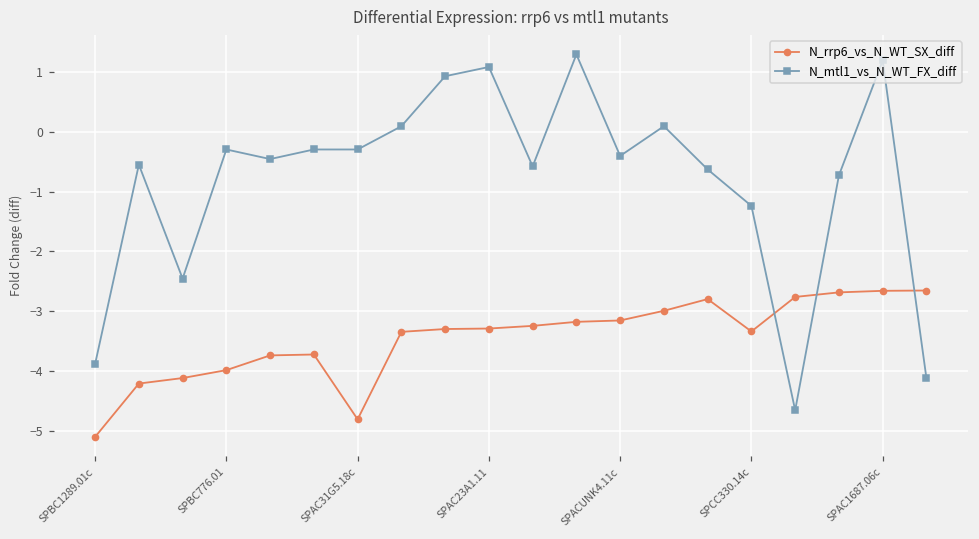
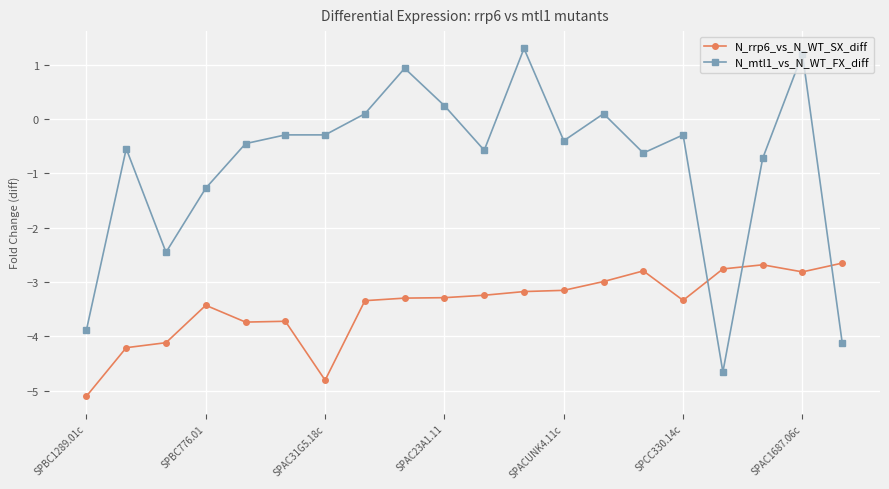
  {
    "N_rrp6_vs_N_WT_SX_diff": {
      "SPBC1289.01c": -5.1,
-     "SPBC776.01": -4.0,
+     "SPBC776.01": -3.4,
      "SPAC31G5.18c": -4.8,
      "SPAC23A1.11": -3.3,
      "SPACUNK4.11c": -3.2,
      "SPCC330.14c": -3.3,
-     "SPAC1687.06c": -2.7
+     "SPAC1687.06c": -2.8
    },
    "N_mtl1_vs_N_WT_FX_diff": {
      "SPBC1289.01c": -3.9,
-     "SPBC776.01": -0.3,
+     "SPBC776.01": -1.3,
      "SPAC31G5.18c": -0.3,
-     "SPAC23A1.11": 1.1,
+     "SPAC23A1.11": 0.2,
      "SPACUNK4.11c": -0.4,
-     "SPCC330.14c": -1.2
+     "SPCC330.14c": -0.3
    }
  }
